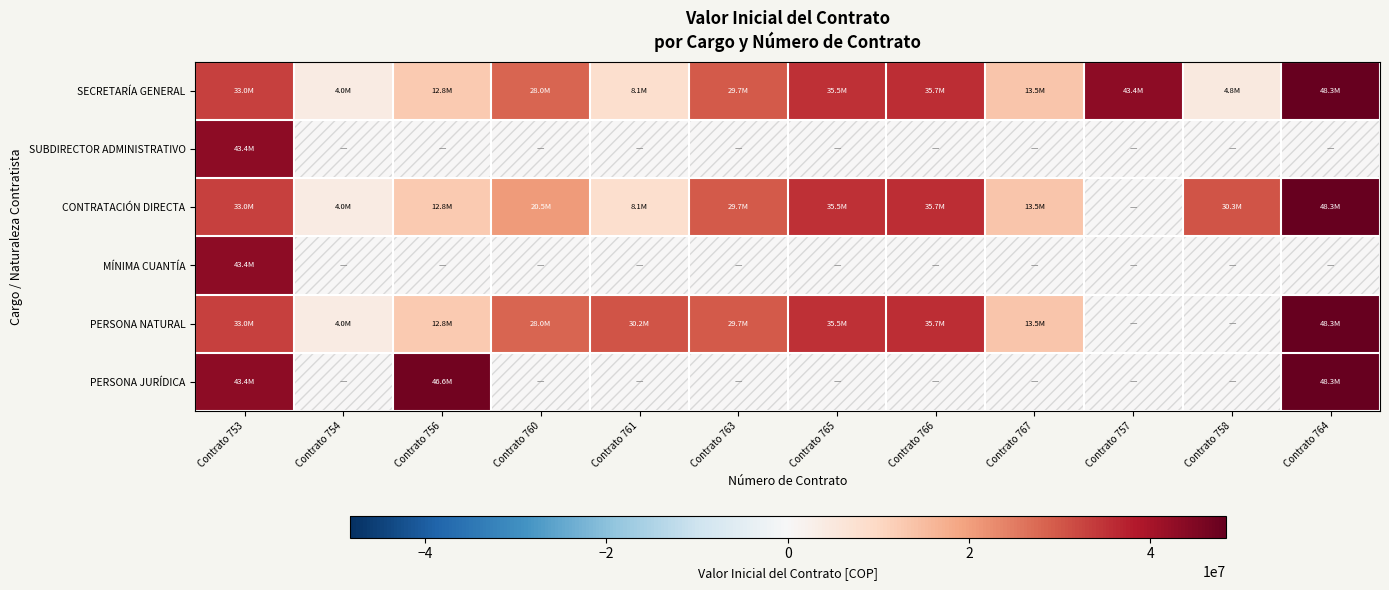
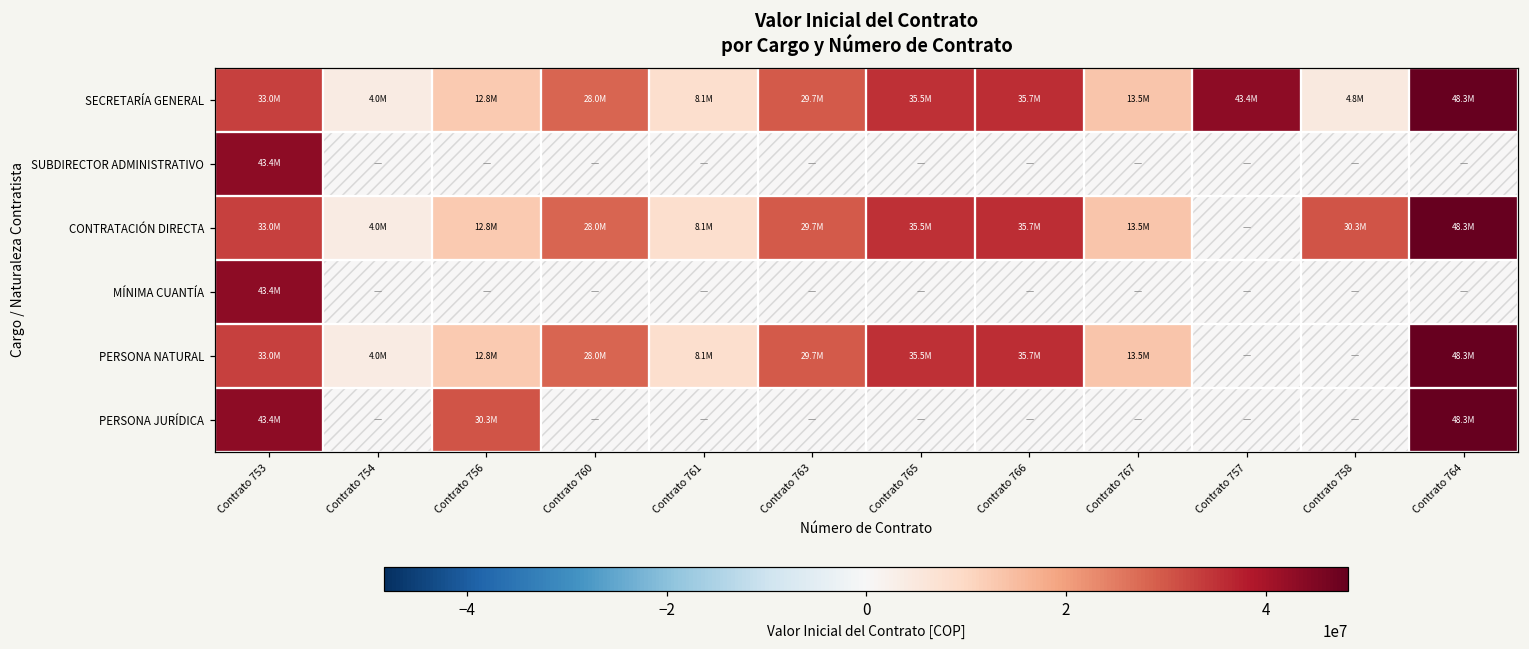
  {
    "SECRETARÍA GENERAL": {
      "Contrato 753": "33.0M",
      "Contrato 754": "4.0M",
      "Contrato 756": "12.8M",
      "Contrato 760": "28.0M",
      "Contrato 761": "8.1M",
      "Contrato 763": "29.7M",
      "Contrato 765": "35.5M",
      "Contrato 766": "35.7M",
      "Contrato 767": "13.5M",
      "Contrato 757": "43.4M",
      "Contrato 758": "4.8M",
      "Contrato 764": "48.3M"
    },
    "SUBDIRECTOR ADMINISTRATIVO": {
      "Contrato 753": "43.4M"
    },
    "CONTRATACIÓN DIRECTA": {
      "Contrato 753": "33.0M",
      "Contrato 754": "4.0M",
      "Contrato 756": "12.8M",
-     "Contrato 760": "20.5M",
+     "Contrato 760": "28.0M",
      "Contrato 761": "8.1M",
      "Contrato 763": "29.7M",
      "Contrato 765": "35.5M",
      "Contrato 766": "35.7M",
      "Contrato 767": "13.5M",
      "Contrato 758": "30.3M",
      "Contrato 764": "48.3M"
    },
    "MÍNIMA CUANTÍA": {
      "Contrato 753": "43.4M"
    },
    "PERSONA NATURAL": {
      "Contrato 753": "33.0M",
      "Contrato 754": "4.0M",
      "Contrato 756": "12.8M",
      "Contrato 760": "28.0M",
-     "Contrato 761": "30.2M",
+     "Contrato 761": "8.1M",
      "Contrato 763": "29.7M",
      "Contrato 765": "35.5M",
      "Contrato 766": "35.7M",
      "Contrato 767": "13.5M",
      "Contrato 764": "48.3M"
    },
    "PERSONA JURÍDICA": {
      "Contrato 753": "43.4M",
-     "Contrato 756": "46.6M",
+     "Contrato 756": "30.3M",
      "Contrato 764": "48.3M"
    }
  }
